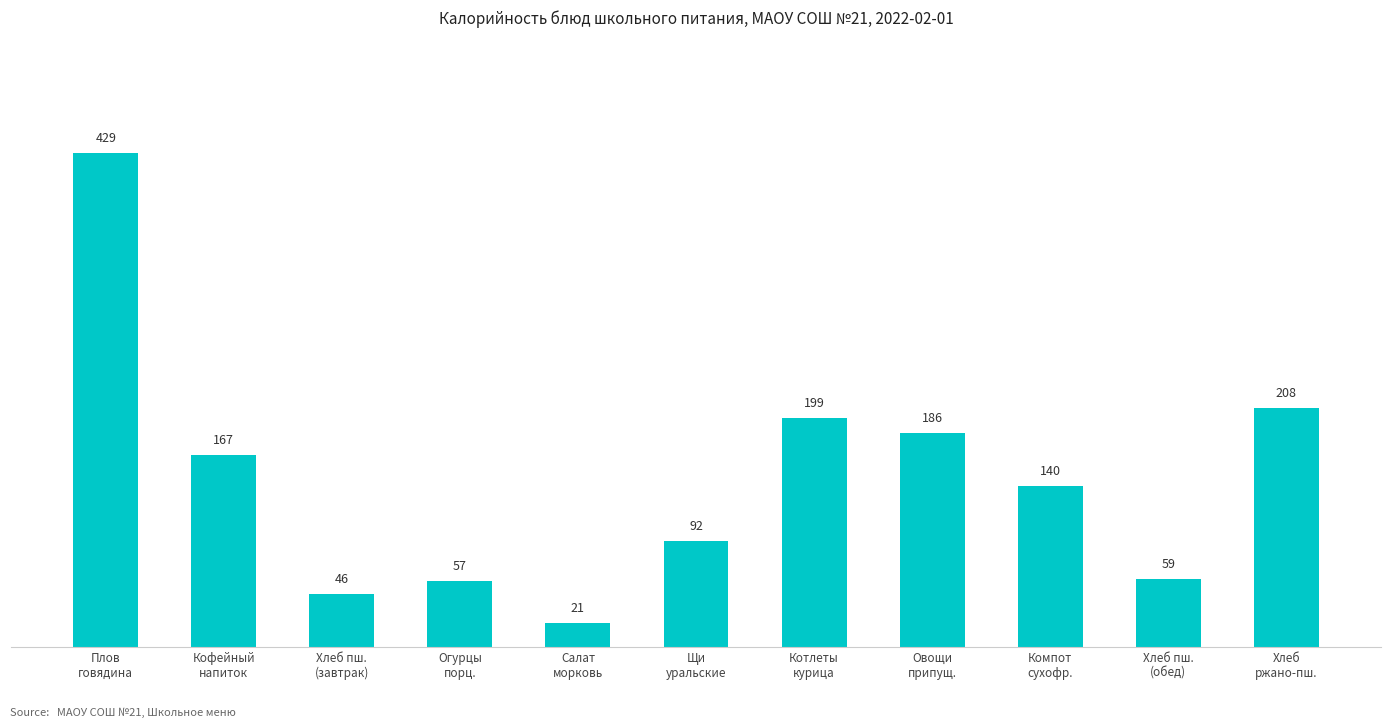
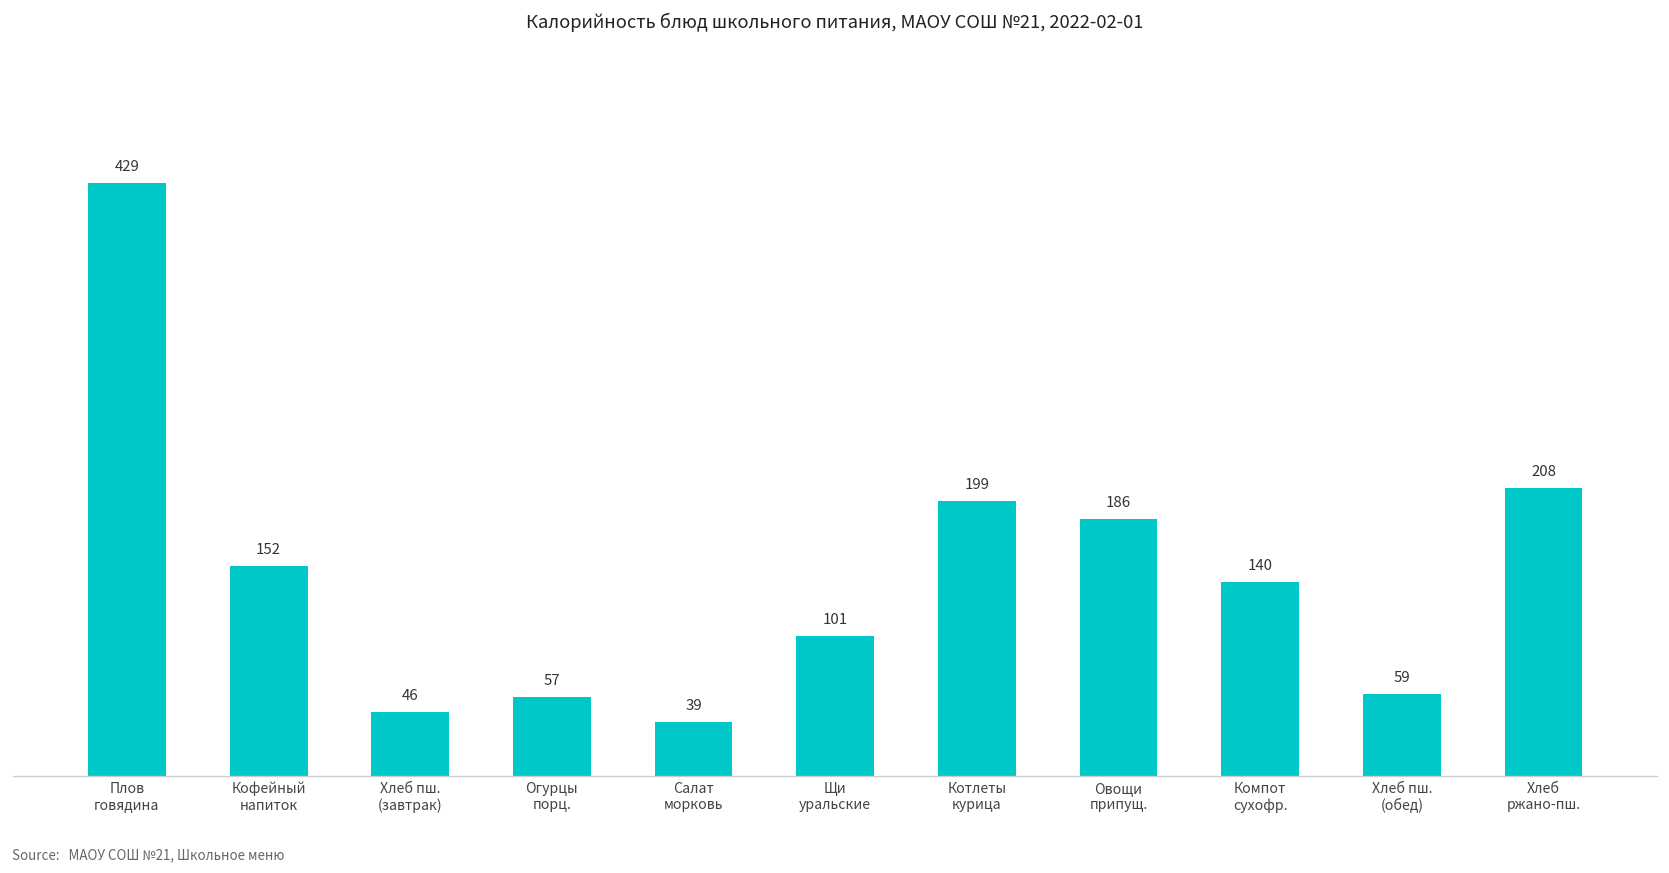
  {
    "Плов говядина": 429,
-   "Кофейный напиток": 167,
+   "Кофейный напиток": 152,
    "Хлеб пш. (завтрак)": 46,
    "Огурцы порц.": 57,
-   "Салат морковь": 21,
-   "Щи уральские": 92,
+   "Салат морковь": 39,
+   "Щи уральские": 101,
    "Котлеты курица": 199,
    "Овощи припущ.": 186,
    "Компот сухофр.": 140,
    "Хлеб пш. (обед)": 59,
    "Хлеб ржано-пш.": 208
  }
